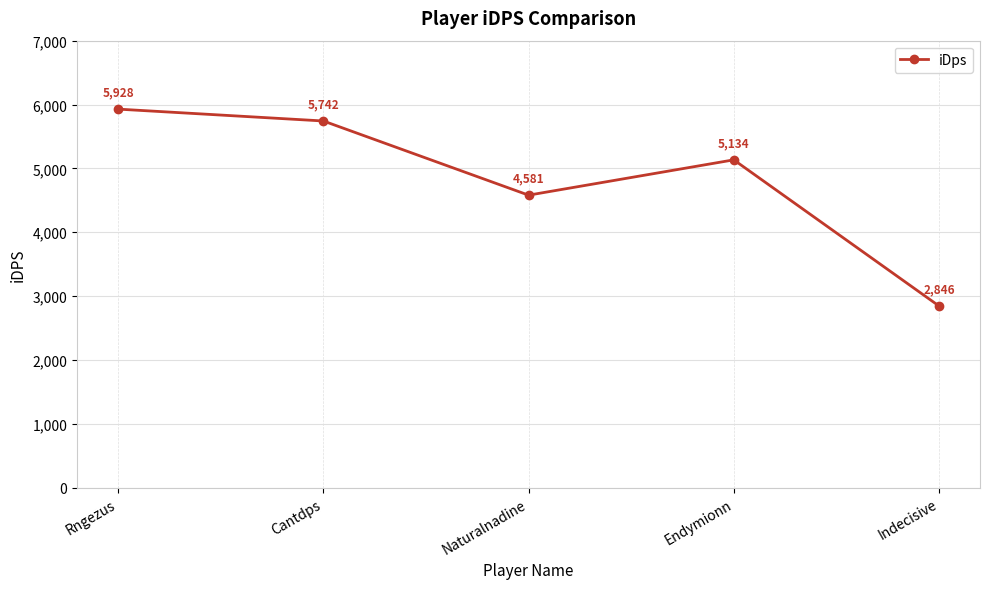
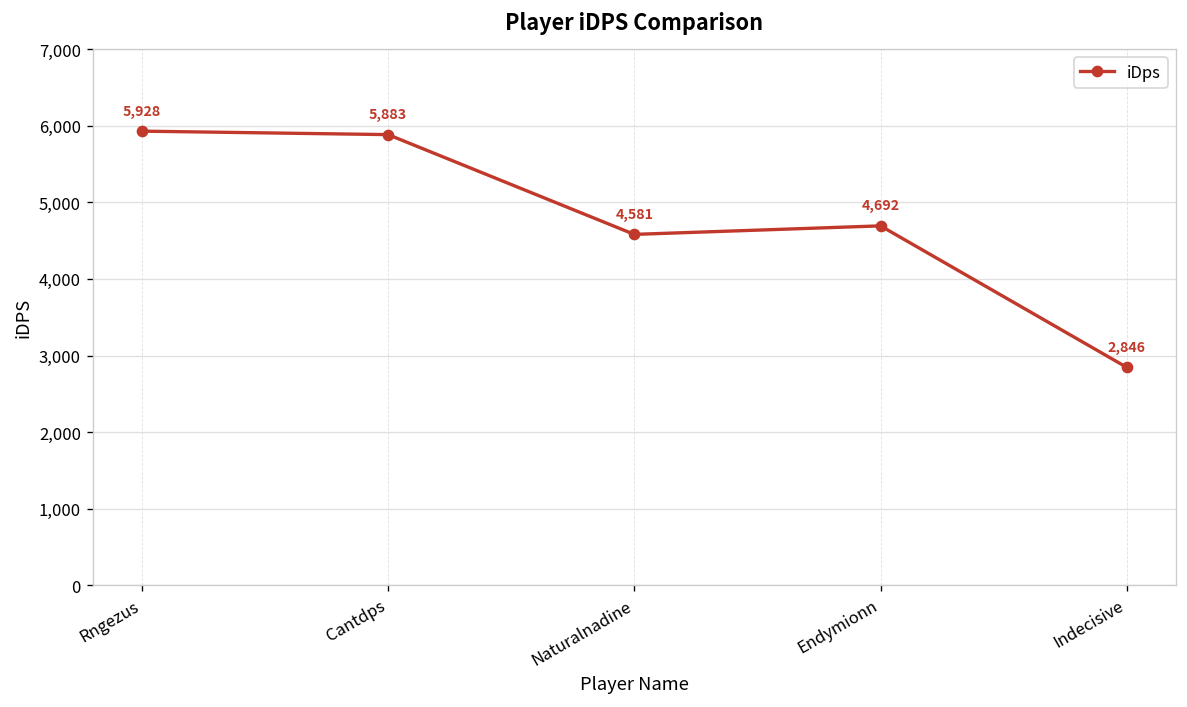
  {
    "Rngezus": "5,928",
-   "Cantdps": "5,742",
+   "Cantdps": "5,883",
    "Naturalnadine": "4,581",
-   "Endymionn": "5,134",
+   "Endymionn": "4,692",
    "Indecisive": "2,846"
  }
